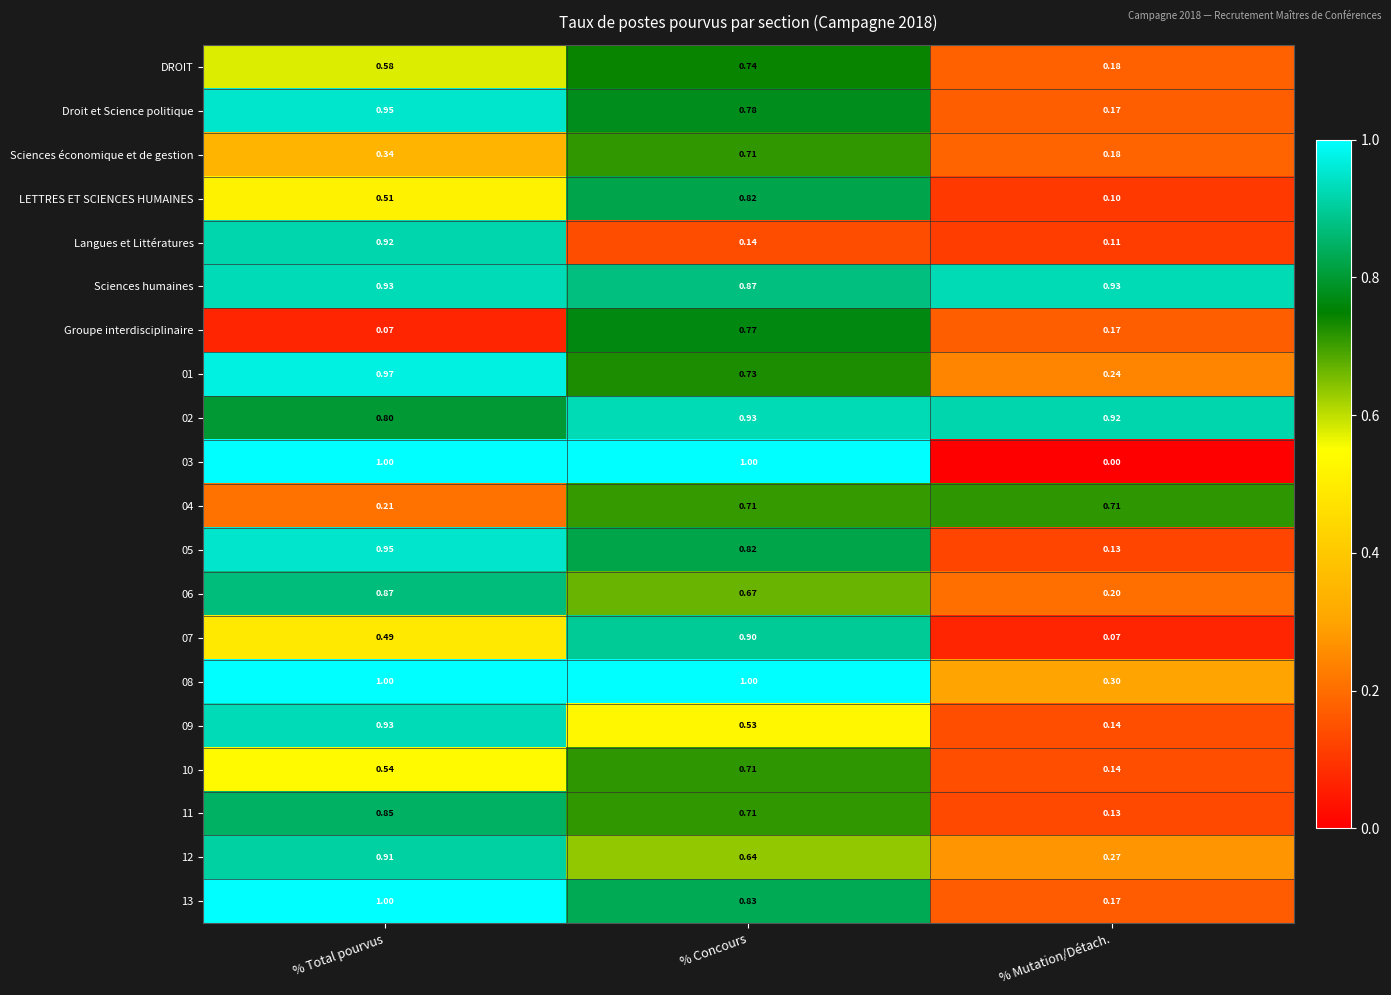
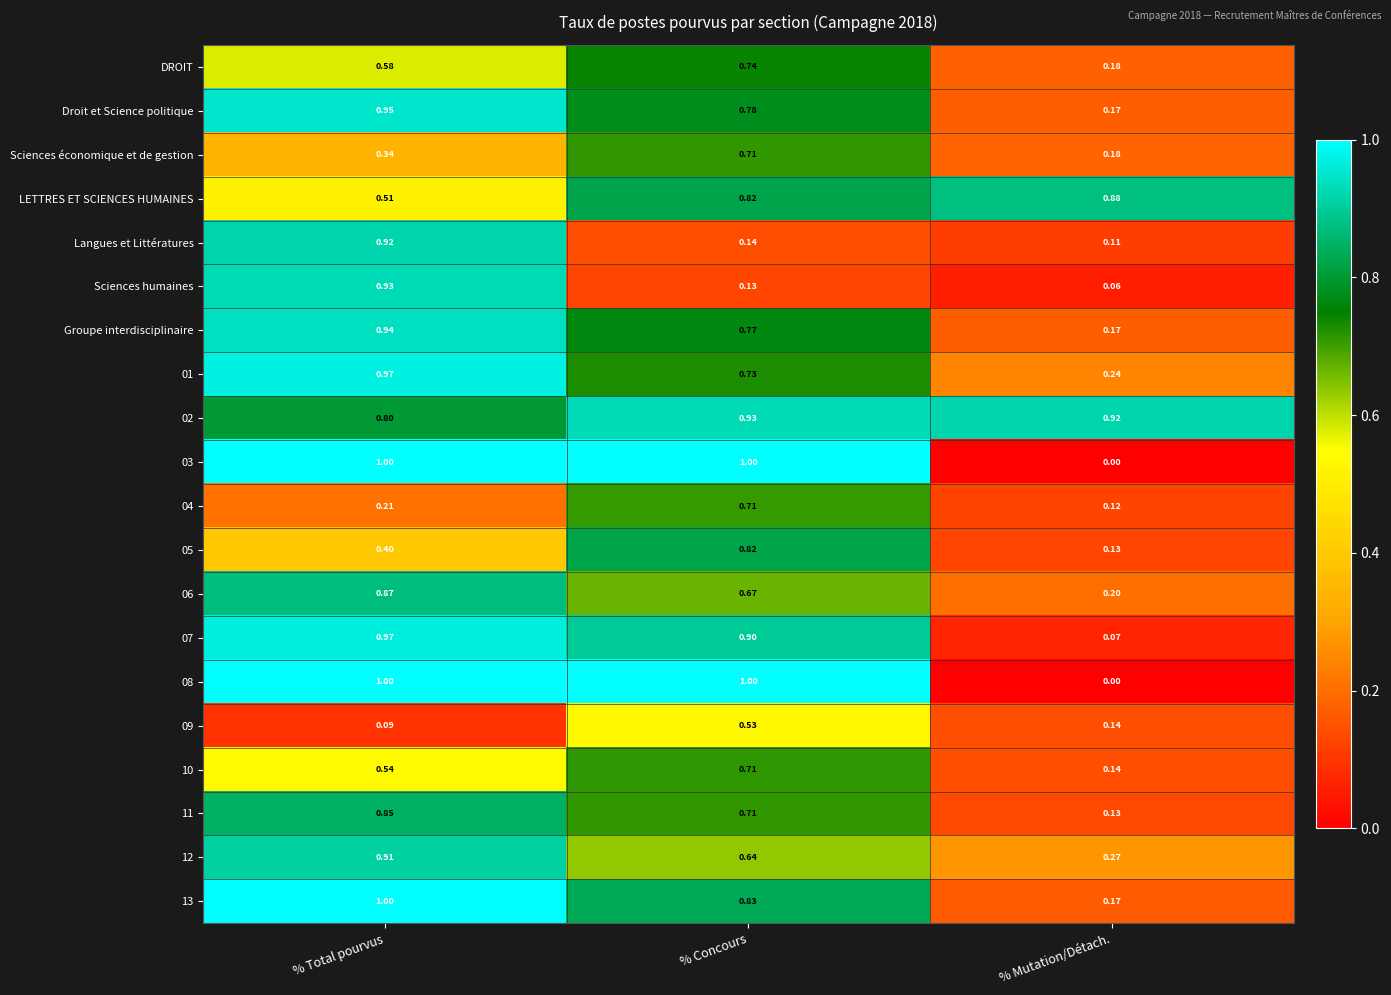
  {
    "DROIT": {
      "% Total pourvus": 0.58,
      "% Concours": 0.74,
      "% Mutation/Détach.": 0.18
    },
    "Droit et Science politique": {
      "% Total pourvus": 0.95,
      "% Concours": 0.78,
      "% Mutation/Détach.": 0.17
    },
    "Sciences économique et de gestion": {
      "% Total pourvus": 0.34,
      "% Concours": 0.71,
      "% Mutation/Détach.": 0.18
    },
    "LETTRES ET SCIENCES HUMAINES": {
      "% Total pourvus": 0.51,
      "% Concours": 0.82,
-     "% Mutation/Détach.": 0.10
+     "% Mutation/Détach.": 0.88
    },
    "Langues et Littératures": {
      "% Total pourvus": 0.92,
      "% Concours": 0.14,
      "% Mutation/Détach.": 0.11
    },
    "Sciences humaines": {
      "% Total pourvus": 0.93,
-     "% Concours": 0.87,
-     "% Mutation/Détach.": 0.93
+     "% Concours": 0.13,
+     "% Mutation/Détach.": 0.06
    },
    "Groupe interdisciplinaire": {
-     "% Total pourvus": 0.07,
+     "% Total pourvus": 0.94,
      "% Concours": 0.77,
      "% Mutation/Détach.": 0.17
    },
    "01": {
      "% Total pourvus": 0.97,
      "% Concours": 0.73,
      "% Mutation/Détach.": 0.24
    },
    "02": {
      "% Total pourvus": 0.80,
      "% Concours": 0.93,
      "% Mutation/Détach.": 0.92
    },
    "03": {
      "% Total pourvus": 1.00,
      "% Concours": 1.00,
      "% Mutation/Détach.": 0.00
    },
    "04": {
      "% Total pourvus": 0.21,
      "% Concours": 0.71,
-     "% Mutation/Détach.": 0.71
+     "% Mutation/Détach.": 0.12
    },
    "05": {
-     "% Total pourvus": 0.95,
+     "% Total pourvus": 0.40,
      "% Concours": 0.82,
      "% Mutation/Détach.": 0.13
    },
    "06": {
      "% Total pourvus": 0.87,
      "% Concours": 0.67,
      "% Mutation/Détach.": 0.20
    },
    "07": {
-     "% Total pourvus": 0.49,
+     "% Total pourvus": 0.97,
      "% Concours": 0.90,
      "% Mutation/Détach.": 0.07
    },
    "08": {
      "% Total pourvus": 1.00,
      "% Concours": 1.00,
-     "% Mutation/Détach.": 0.30
+     "% Mutation/Détach.": 0.00
    },
    "09": {
-     "% Total pourvus": 0.93,
+     "% Total pourvus": 0.09,
      "% Concours": 0.53,
      "% Mutation/Détach.": 0.14
    },
    "10": {
      "% Total pourvus": 0.54,
      "% Concours": 0.71,
      "% Mutation/Détach.": 0.14
    },
    "11": {
      "% Total pourvus": 0.85,
      "% Concours": 0.71,
      "% Mutation/Détach.": 0.13
    },
    "12": {
      "% Total pourvus": 0.91,
      "% Concours": 0.64,
      "% Mutation/Détach.": 0.27
    },
    "13": {
      "% Total pourvus": 1.00,
      "% Concours": 0.83,
      "% Mutation/Détach.": 0.17
    }
  }
